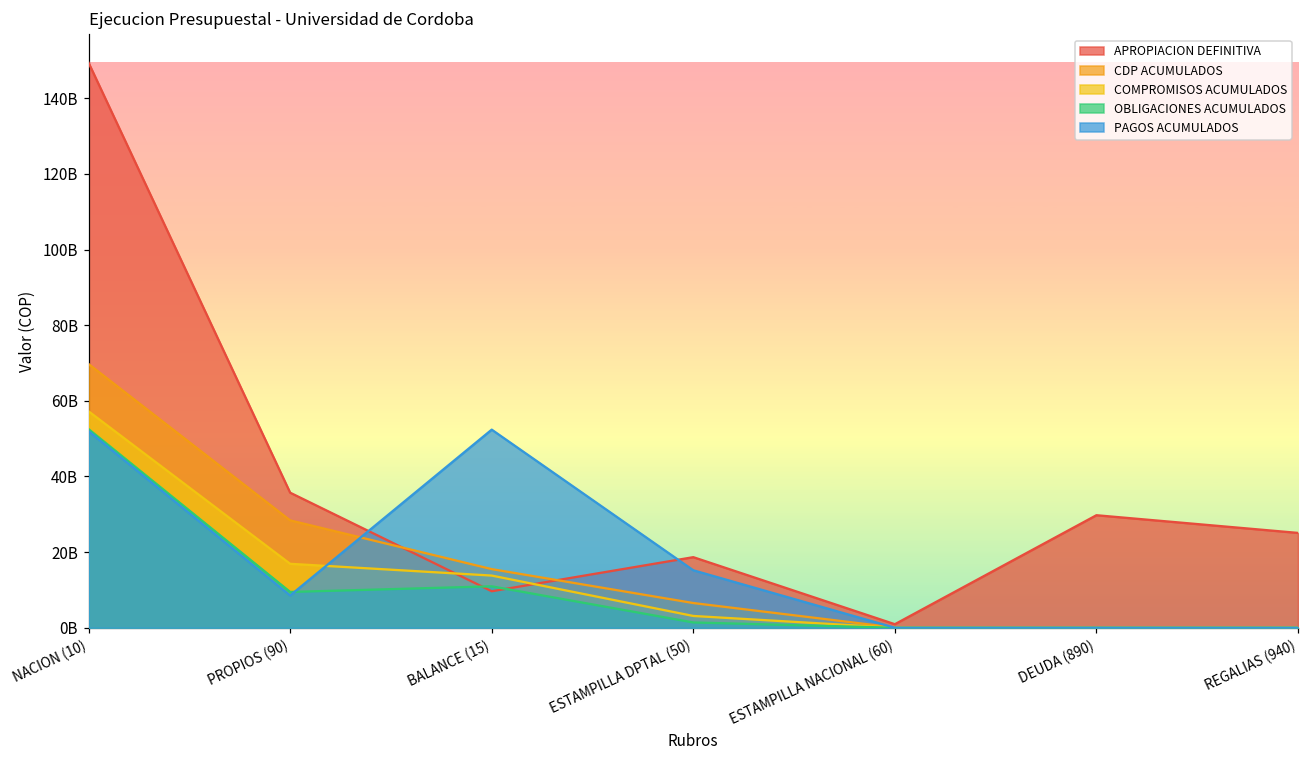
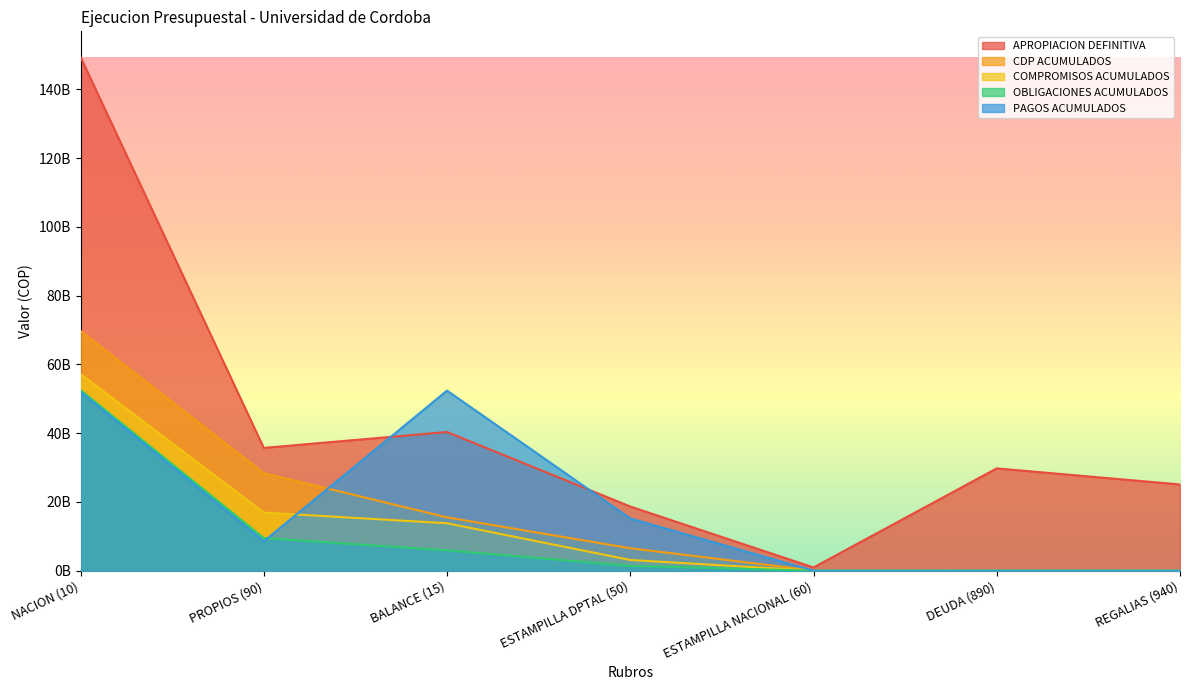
  {
    "APROPIACION DEFINITIVA": {
      "NACION (10)": 149000000000,
      "PROPIOS (90)": 36000000000,
-     "BALANCE (15)": 10000000000,
+     "BALANCE (15)": 40000000000,
      "ESTAMPILLA DPTAL (50)": 19000000000,
      "ESTAMPILLA NACIONAL (60)": 1000000000,
      "DEUDA (890)": 30000000000,
      "REGALIAS (940)": 25000000000
    },
    "OBLIGACIONES ACUMULADOS": {
      "PROPIOS (90)": 9000000000,
-     "BALANCE (15)": 11000000000,
+     "BALANCE (15)": 6000000000,
      "ESTAMPILLA DPTAL (50)": 1000000000
    },
    "PAGOS ACUMULADOS": {
      "PROPIOS (90)": 9000000000,
      "BALANCE (15)": 52000000000,
      "ESTAMPILLA DPTAL (50)": 15000000000
    }
  }
